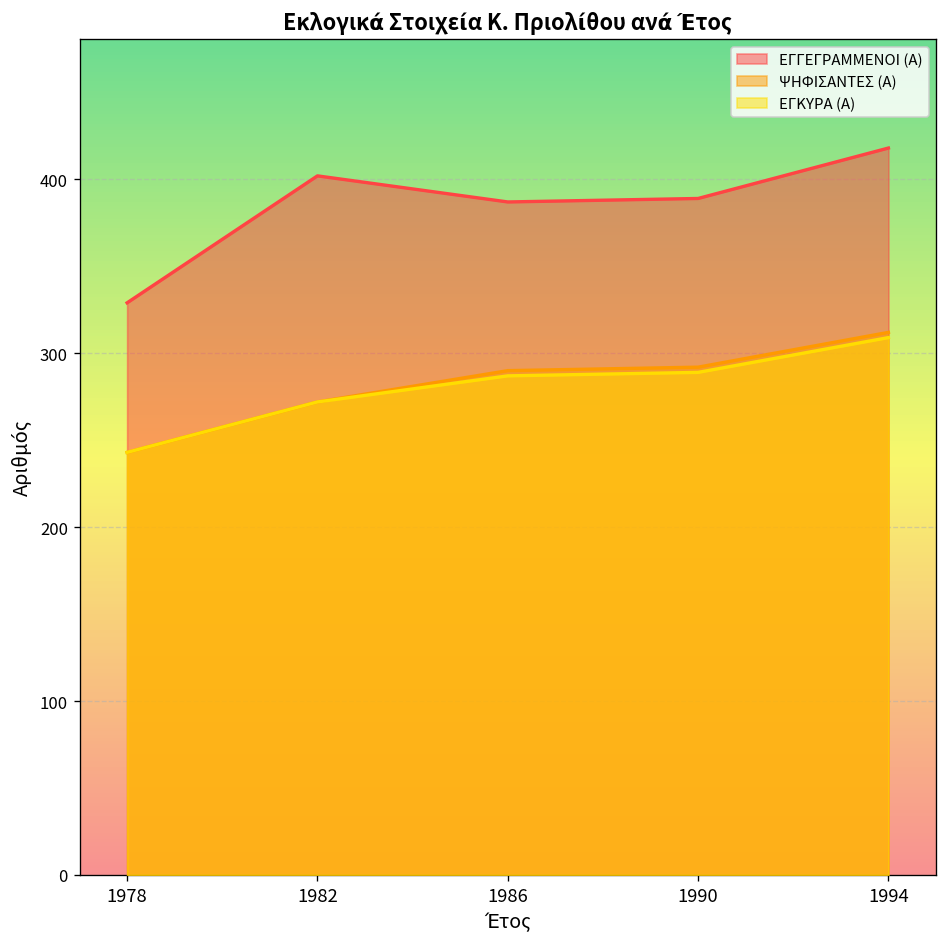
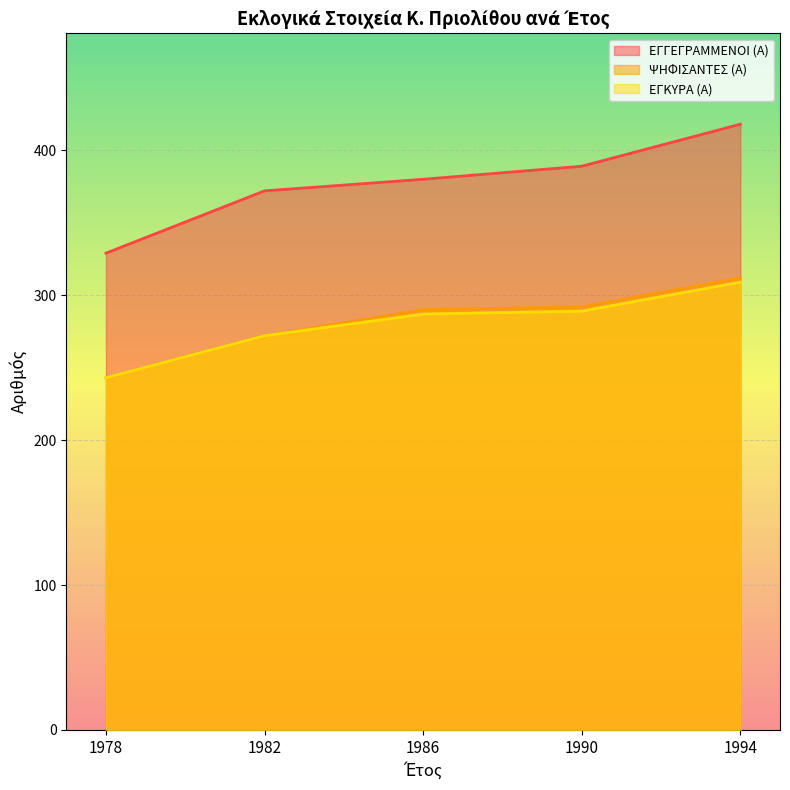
  {
    "ΕΓΓΕΓΡΑΜΜΕΝΟΙ (Α)": {
      "1978": 329,
-     "1982": 402,
-     "1986": 387,
+     "1982": 372,
+     "1986": 380,
      "1990": 389,
      "1994": 418
    }
  }
